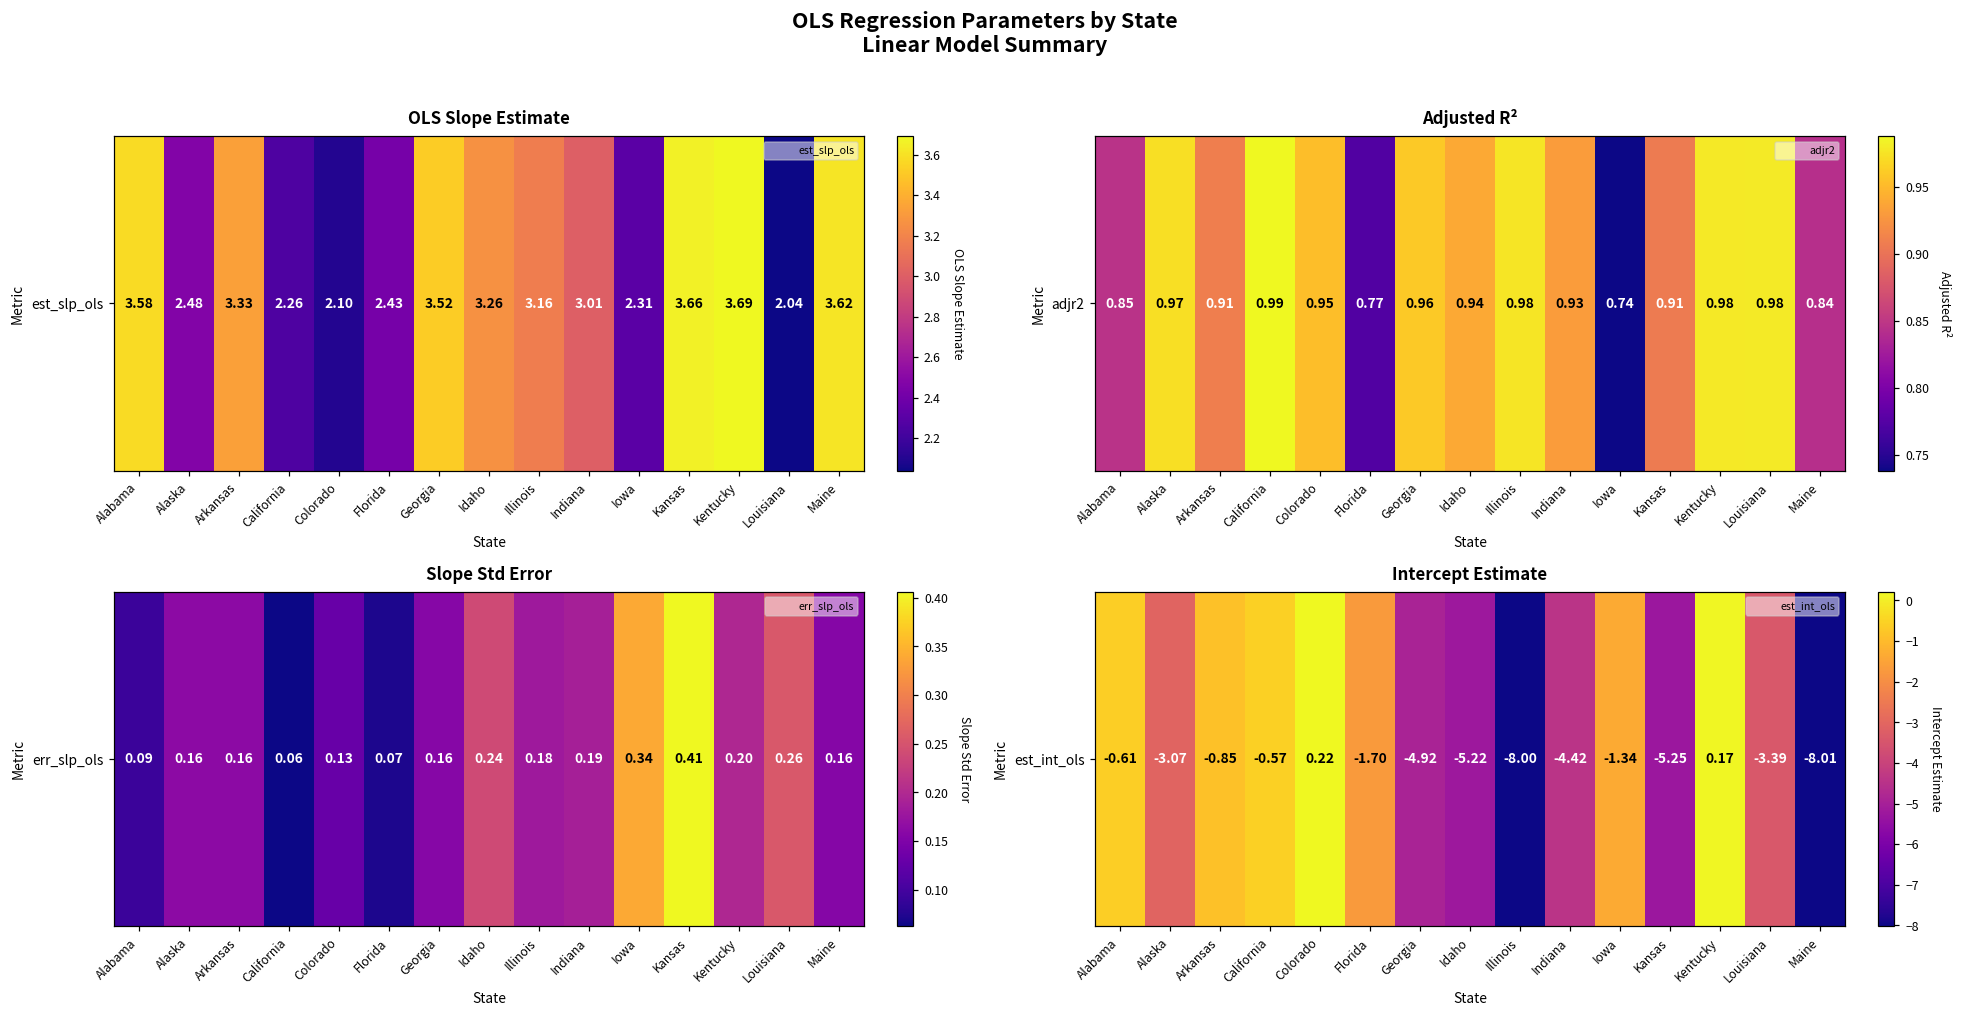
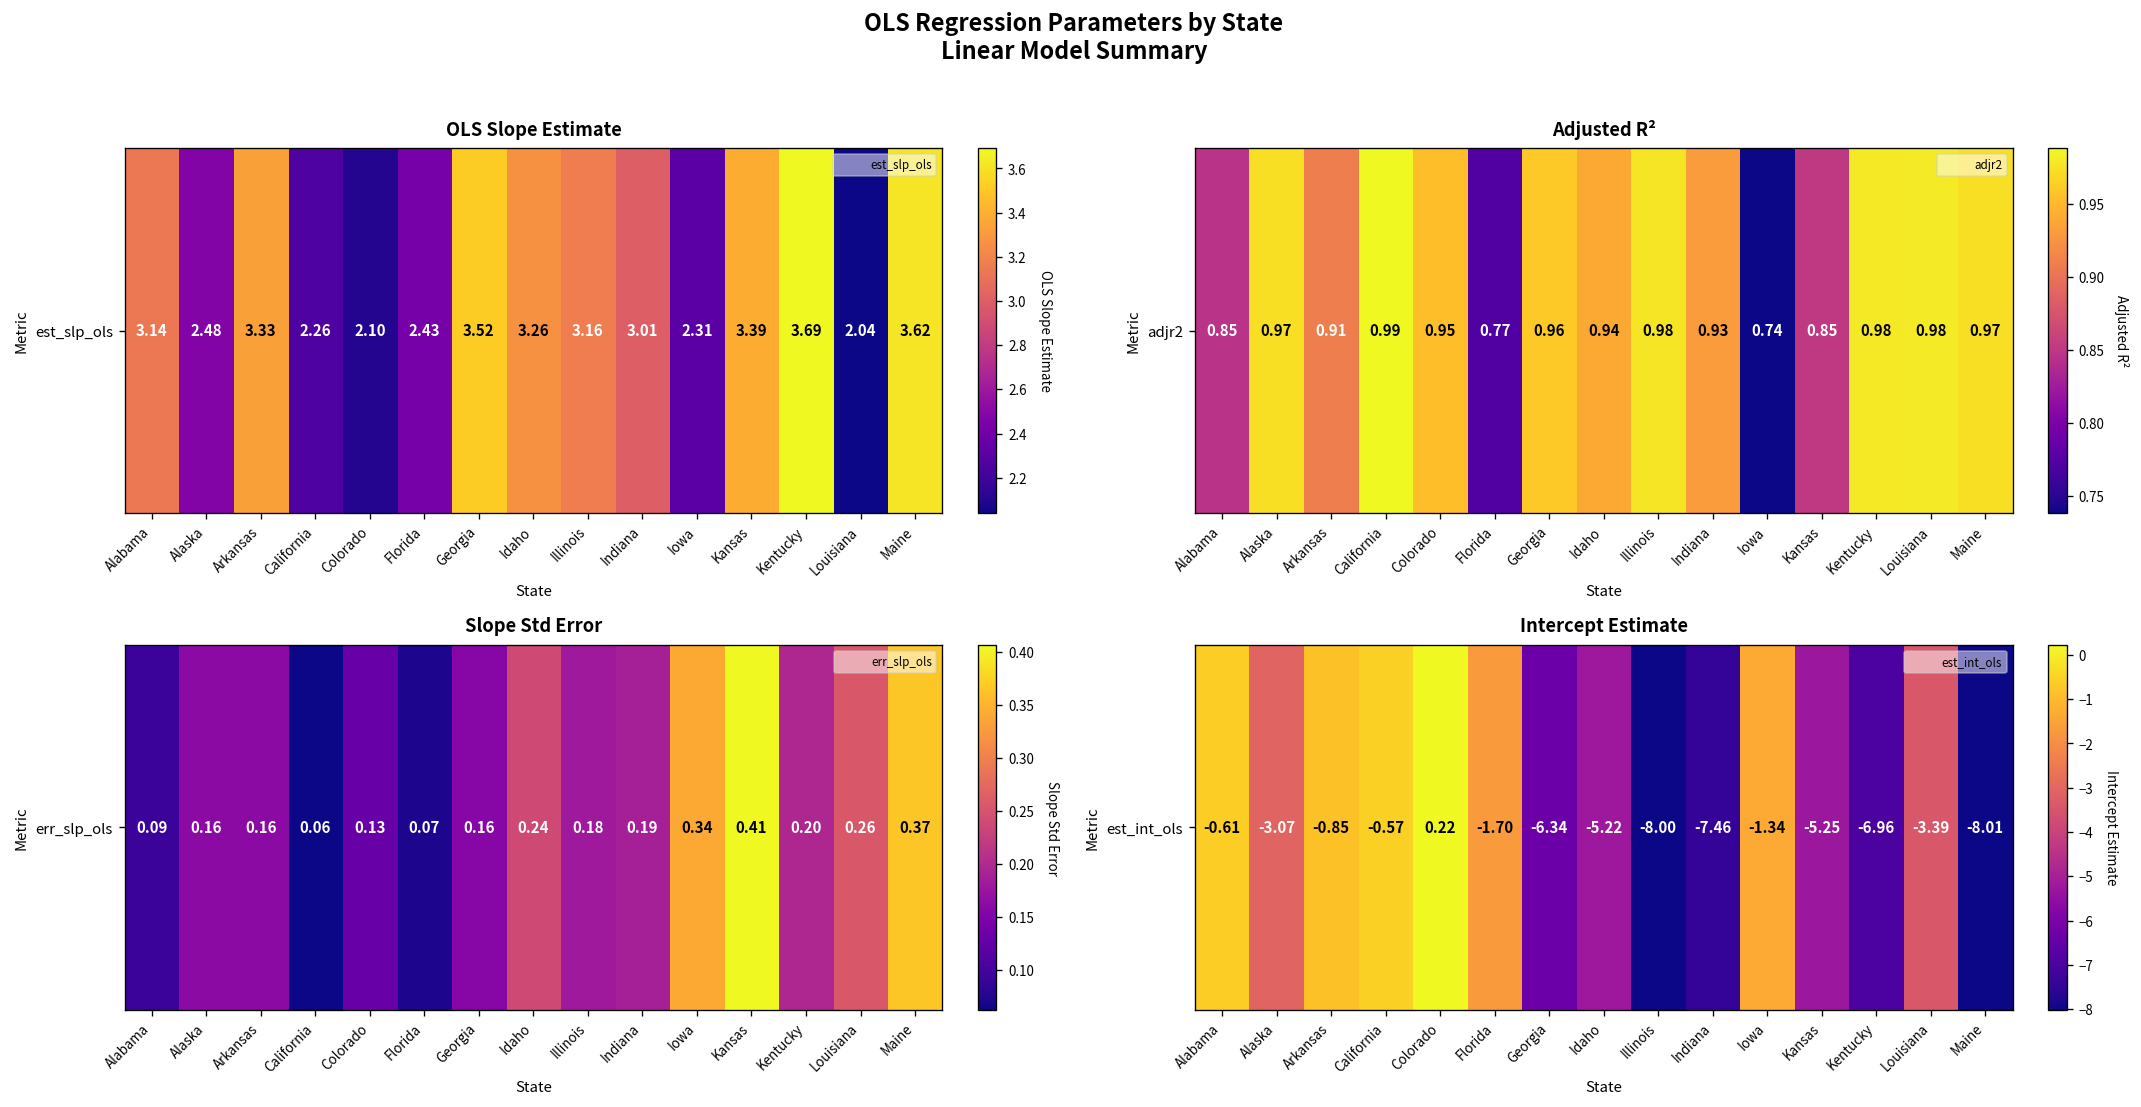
  {
    "OLS Slope Estimate": {
      "est_slp_ols": {
-       "Alabama": 3.58,
+       "Alabama": 3.14,
        "Alaska": 2.48,
        "Arkansas": 3.33,
        "California": 2.26,
        "Colorado": 2.10,
        "Florida": 2.43,
        "Georgia": 3.52,
        "Idaho": 3.26,
        "Illinois": 3.16,
        "Indiana": 3.01,
        "Iowa": 2.31,
-       "Kansas": 3.66,
+       "Kansas": 3.39,
        "Kentucky": 3.69,
        "Louisiana": 2.04,
        "Maine": 3.62
      }
    },
    "Adjusted R²": {
      "adjr2": {
        "Alabama": 0.85,
        "Alaska": 0.97,
        "Arkansas": 0.91,
        "California": 0.99,
        "Colorado": 0.95,
        "Florida": 0.77,
        "Georgia": 0.96,
        "Idaho": 0.94,
        "Illinois": 0.98,
        "Indiana": 0.93,
        "Iowa": 0.74,
-       "Kansas": 0.91,
+       "Kansas": 0.85,
        "Kentucky": 0.98,
        "Louisiana": 0.98,
-       "Maine": 0.84
+       "Maine": 0.97
      }
    },
    "Slope Std Error": {
      "err_slp_ols": {
        "Alabama": 0.09,
        "Alaska": 0.16,
        "Arkansas": 0.16,
        "California": 0.06,
        "Colorado": 0.13,
        "Florida": 0.07,
        "Georgia": 0.16,
        "Idaho": 0.24,
        "Illinois": 0.18,
        "Indiana": 0.19,
        "Iowa": 0.34,
        "Kansas": 0.41,
        "Kentucky": 0.20,
        "Louisiana": 0.26,
-       "Maine": 0.16
+       "Maine": 0.37
      }
    },
    "Intercept Estimate": {
      "est_int_ols": {
        "Alabama": -0.61,
        "Alaska": -3.07,
        "Arkansas": -0.85,
        "California": -0.57,
        "Colorado": 0.22,
        "Florida": -1.70,
-       "Georgia": -4.92,
+       "Georgia": -6.34,
        "Idaho": -5.22,
        "Illinois": -8.00,
-       "Indiana": -4.42,
+       "Indiana": -7.46,
        "Iowa": -1.34,
        "Kansas": -5.25,
-       "Kentucky": 0.17,
+       "Kentucky": -6.96,
        "Louisiana": -3.39,
        "Maine": -8.01
      }
    }
  }
